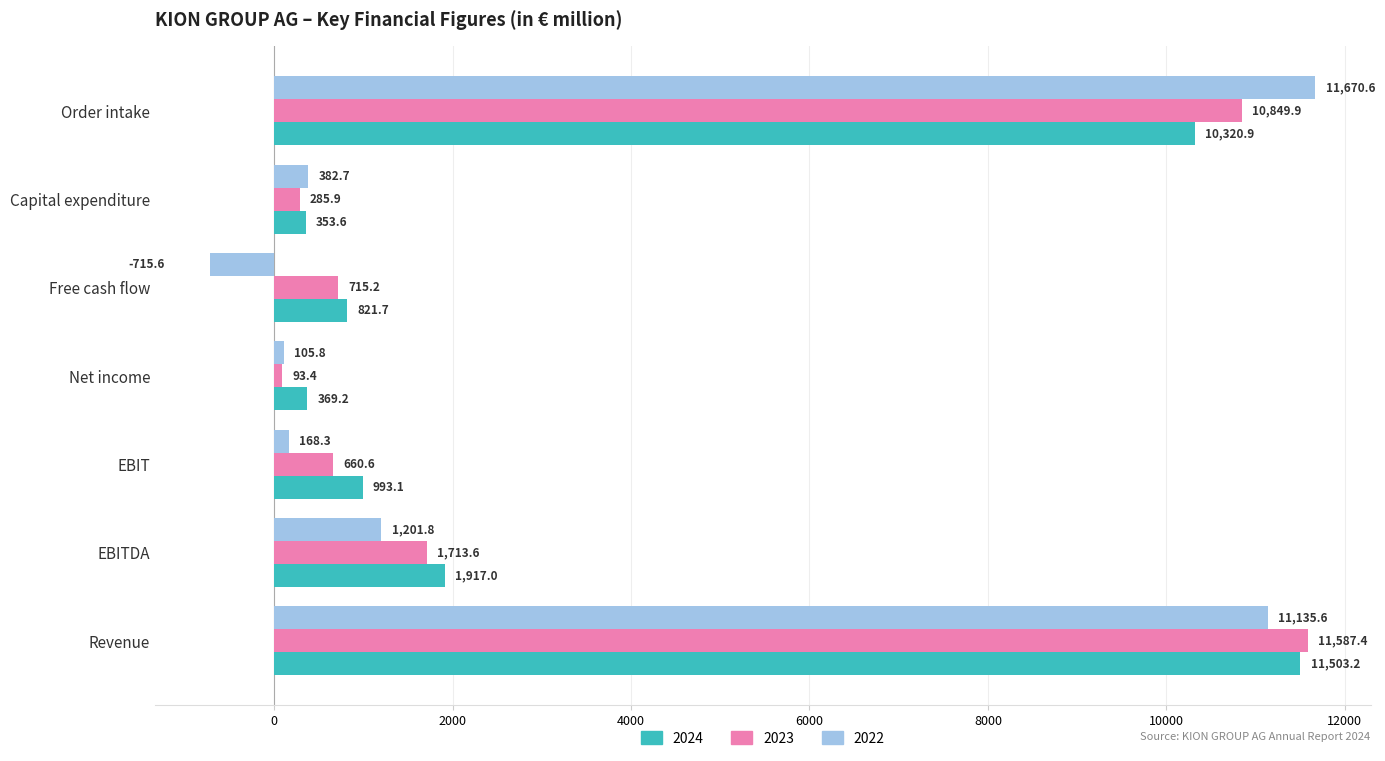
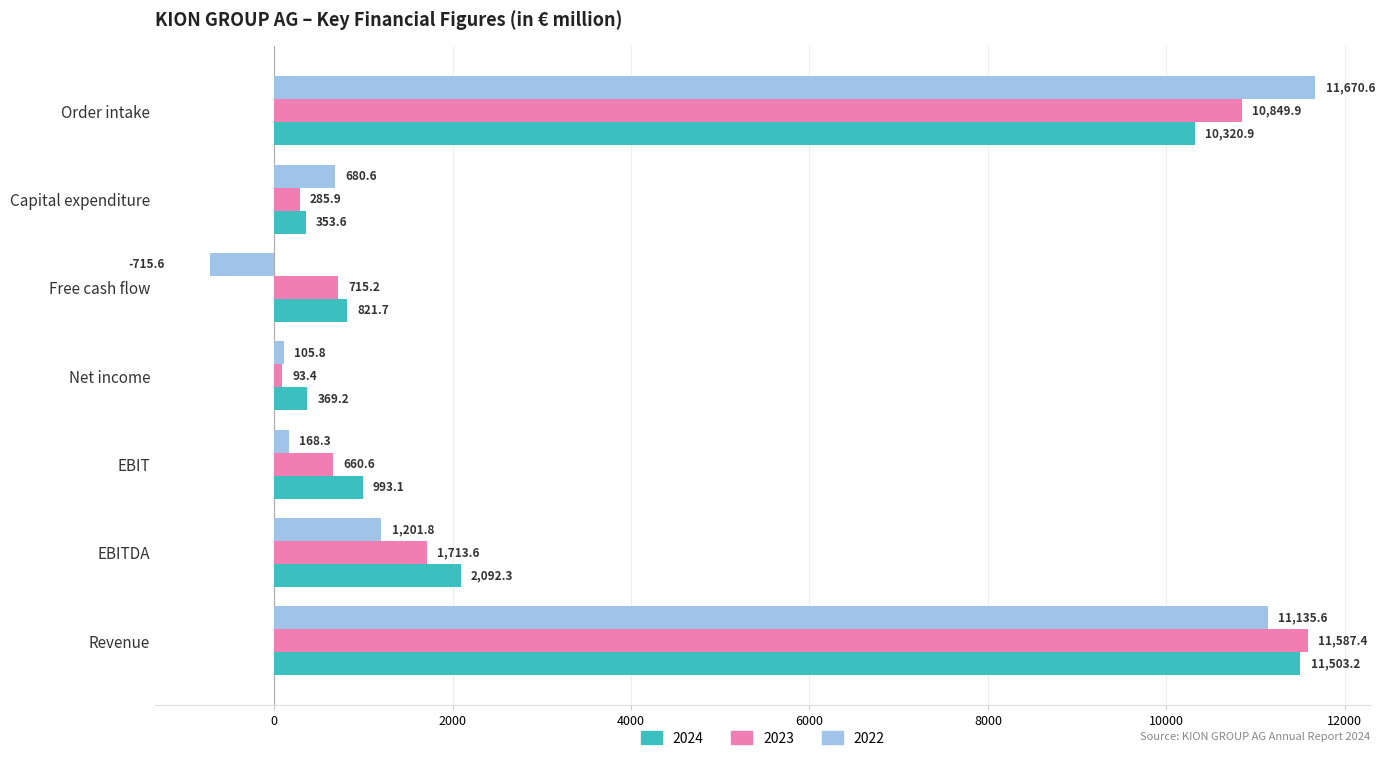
  {
    "2022": {
      "Order intake": "11,670.6",
-     "Capital expenditure": "382.7",
+     "Capital expenditure": "680.6",
      "Net income": "105.8",
      "EBIT": "168.3",
      "EBITDA": "1,201.8",
      "Revenue": "11,135.6"
    },
    "2023": {
      "Order intake": "10,849.9",
      "Capital expenditure": "285.9",
      "Free cash flow": "715.2",
      "Net income": "93.4",
      "EBIT": "660.6",
      "EBITDA": "1,713.6",
      "Revenue": "11,587.4"
    },
    "2024": {
      "Order intake": "10,320.9",
      "Capital expenditure": "353.6",
      "Free cash flow": "821.7",
      "Net income": "369.2",
      "EBIT": "993.1",
-     "EBITDA": "1,917.0",
+     "EBITDA": "2,092.3",
      "Revenue": "11,503.2"
    }
  }
